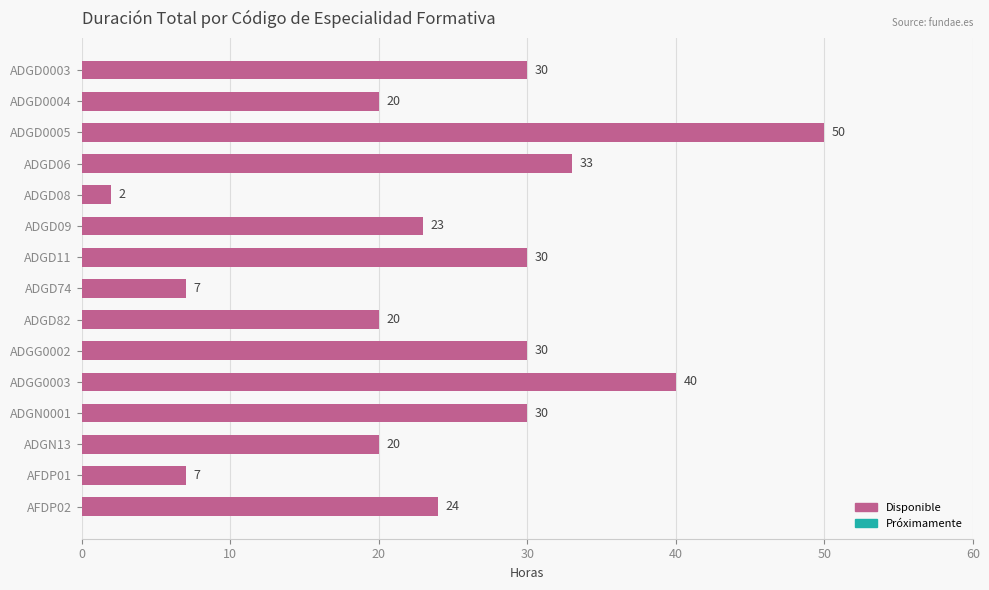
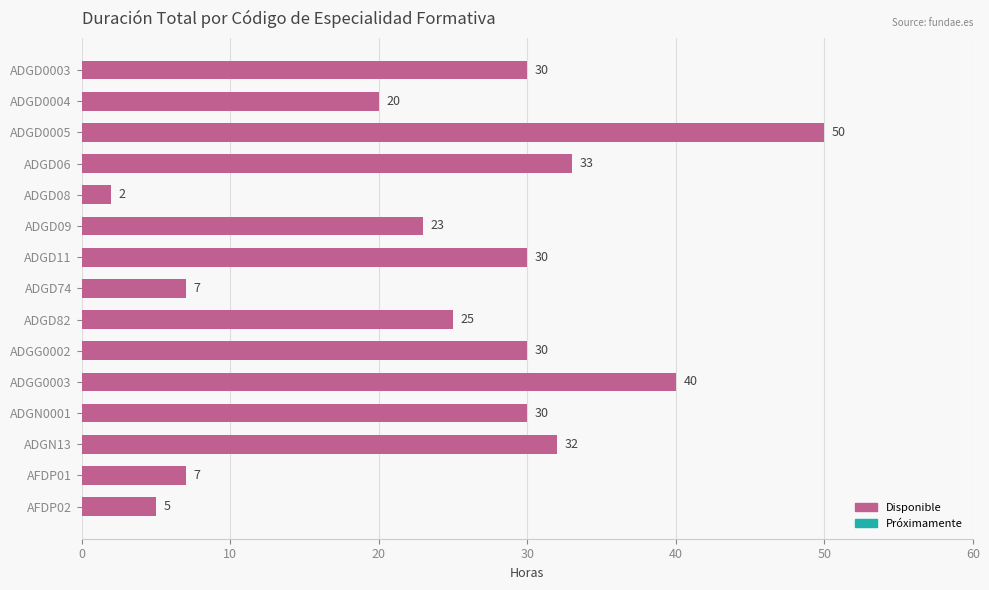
  {
    "ADGD0003": 30,
    "ADGD0004": 20,
    "ADGD0005": 50,
    "ADGD06": 33,
    "ADGD08": 2,
    "ADGD09": 23,
    "ADGD11": 30,
    "ADGD74": 7,
-   "ADGD82": 20,
+   "ADGD82": 25,
    "ADGG0002": 30,
    "ADGG0003": 40,
    "ADGN0001": 30,
-   "ADGN13": 20,
+   "ADGN13": 32,
    "AFDP01": 7,
-   "AFDP02": 24
+   "AFDP02": 5
  }
